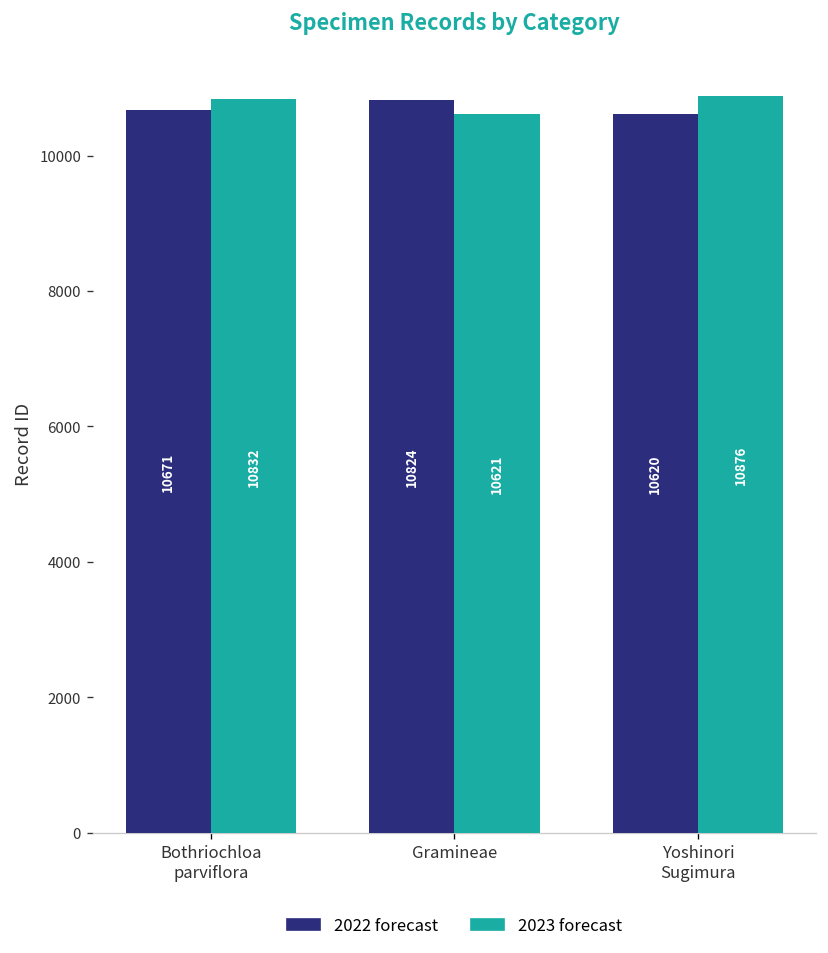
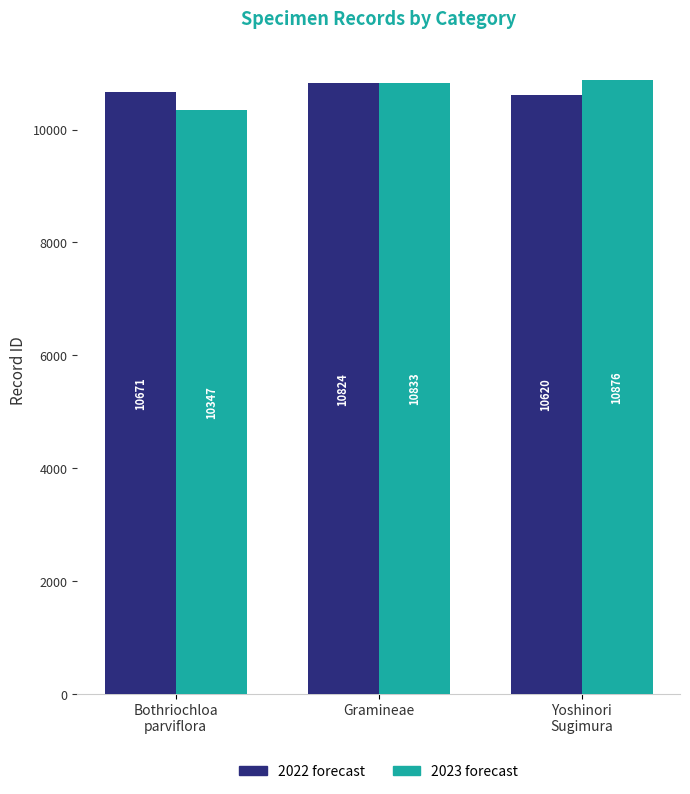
  {
    "2022 forecast": {
      "Bothriochloa parviflora": 10671,
      "Gramineae": 10824,
      "Yoshinori Sugimura": 10620
    },
    "2023 forecast": {
-     "Bothriochloa parviflora": 10832,
-     "Gramineae": 10621,
+     "Bothriochloa parviflora": 10347,
+     "Gramineae": 10833,
      "Yoshinori Sugimura": 10876
    }
  }
